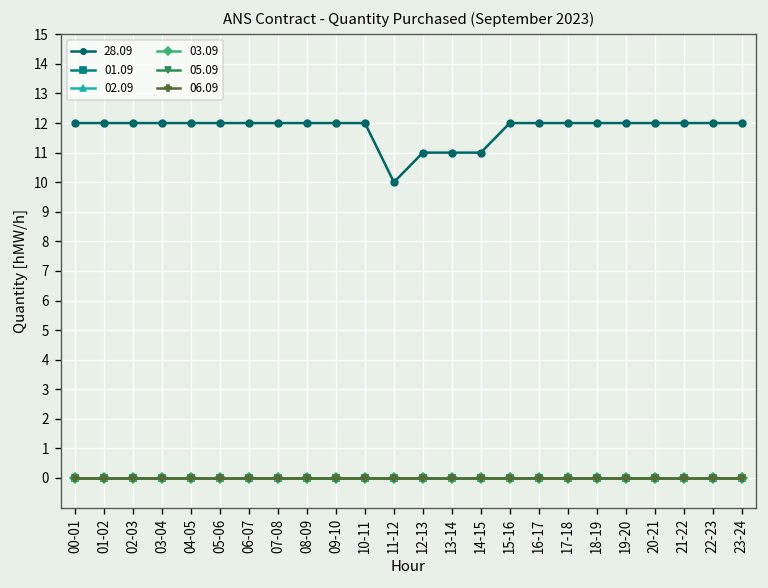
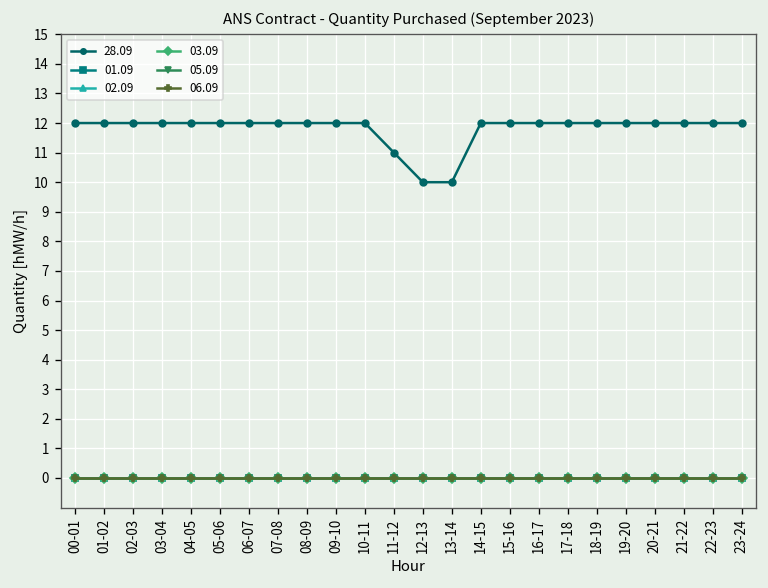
  {
    "28.09": {
      "00-01": 12,
      "01-02": 12,
      "02-03": 12,
      "03-04": 12,
      "04-05": 12,
      "05-06": 12,
      "06-07": 12,
      "07-08": 12,
      "08-09": 12,
      "09-10": 12,
      "10-11": 12,
-     "11-12": 10,
-     "12-13": 11,
-     "13-14": 11,
-     "14-15": 11,
+     "11-12": 11,
+     "12-13": 10,
+     "13-14": 10,
+     "14-15": 12,
      "15-16": 12,
      "16-17": 12,
      "17-18": 12,
      "18-19": 12,
      "19-20": 12,
      "20-21": 12,
      "21-22": 12,
      "22-23": 12,
      "23-24": 12
    },
    "06.09": {
      "00-01": 0,
      "01-02": 0,
      "02-03": 0,
      "03-04": 0,
      "04-05": 0,
      "05-06": 0,
      "06-07": 0,
      "07-08": 0,
      "08-09": 0,
      "09-10": 0,
      "10-11": 0,
      "11-12": 0,
      "12-13": 0,
      "13-14": 0,
      "14-15": 0,
      "15-16": 0,
      "16-17": 0,
      "17-18": 0,
      "18-19": 0,
      "19-20": 0,
      "20-21": 0,
      "21-22": 0,
      "22-23": 0,
      "23-24": 0
    }
  }
